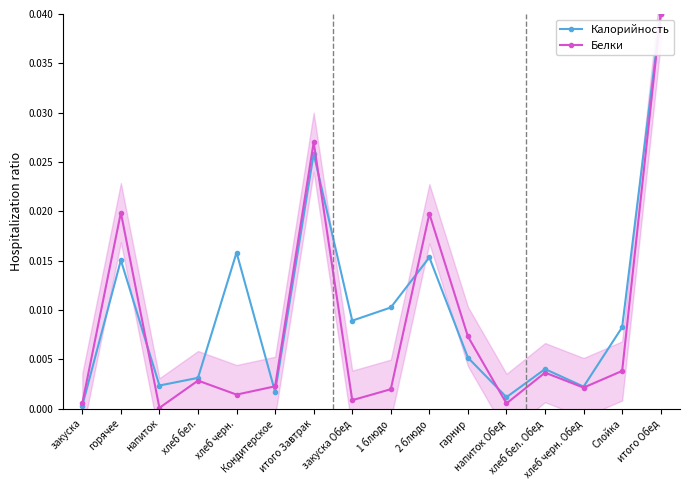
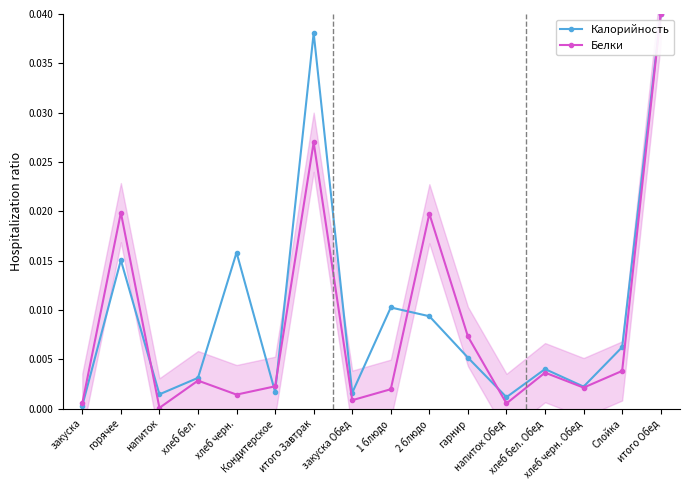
  {
    "Калорийность": {
      "горячее": 0.015,
-     "напиток": 0.002,
+     "напиток": 0.001,
      "хлеб бел.": 0.003,
      "хлеб черн.": 0.016,
      "Кондитерское": 0.002,
-     "итого Завтрак": 0.026,
-     "закуска Обед": 0.009,
+     "итого Завтрак": 0.038,
+     "закуска Обед": 0.002,
      "1 блюдо": 0.010,
-     "2 блюдо": 0.015,
+     "2 блюдо": 0.009,
      "гарнир": 0.005,
      "напиток Обед": 0.001,
      "хлеб бел. Обед": 0.004,
-     "Слойка": 0.008
+     "Слойка": 0.006
    }
  }
